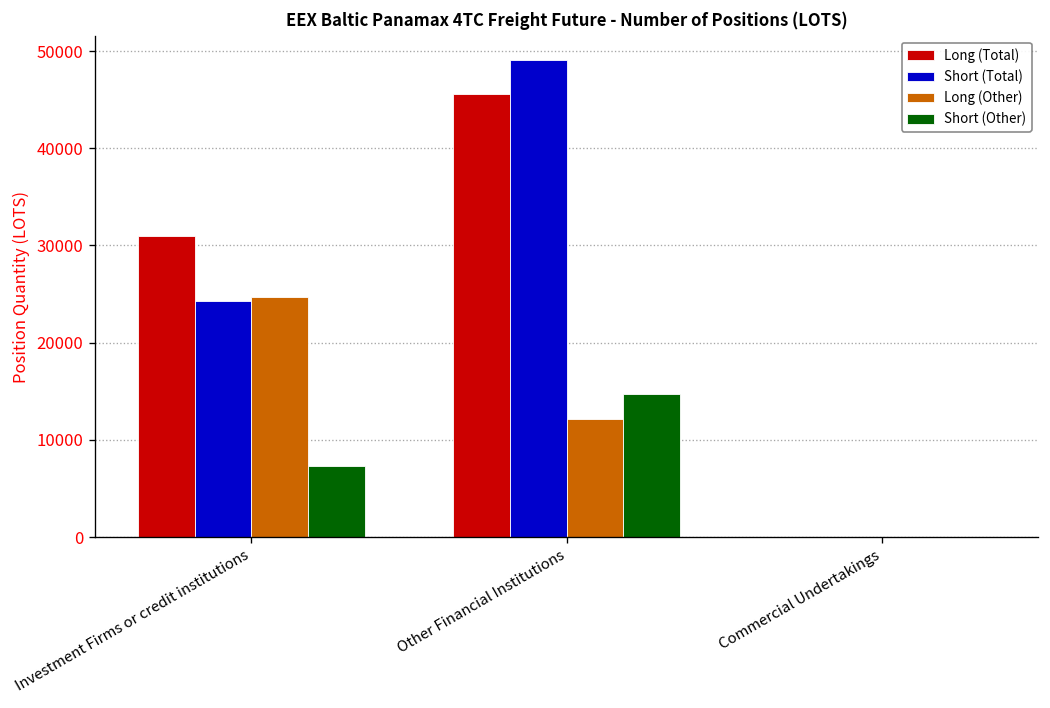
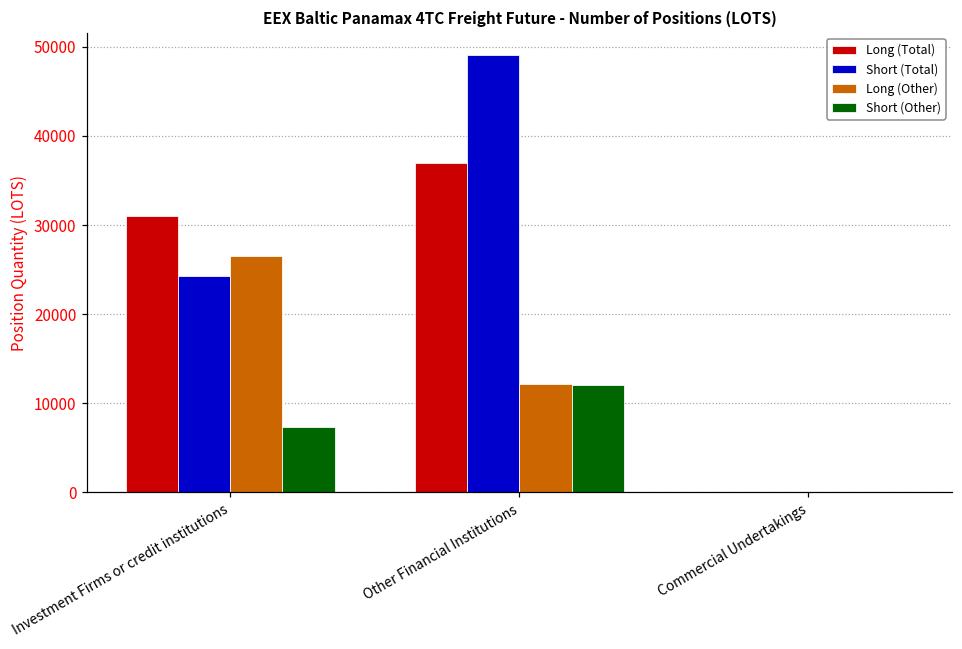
  {
    "Long (Total)": {
      "Investment Firms or credit institutions": 31000,
-     "Other Financial Institutions": 46000,
+     "Other Financial Institutions": 37000,
      "Commercial Undertakings": 0
    },
    "Short (Total)": {
      "Investment Firms or credit institutions": 24000,
      "Other Financial Institutions": 49000,
      "Commercial Undertakings": 0
    },
    "Long (Other)": {
-     "Investment Firms or credit institutions": 25000,
+     "Investment Firms or credit institutions": 26000,
      "Other Financial Institutions": 12000,
      "Commercial Undertakings": 0
    },
    "Short (Other)": {
      "Investment Firms or credit institutions": 7000,
-     "Other Financial Institutions": 15000,
+     "Other Financial Institutions": 12000,
      "Commercial Undertakings": 0
    }
  }
